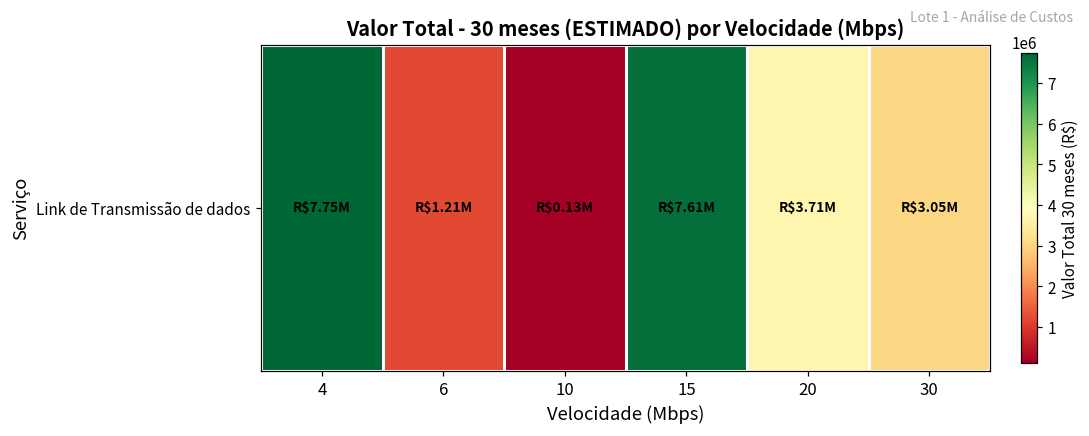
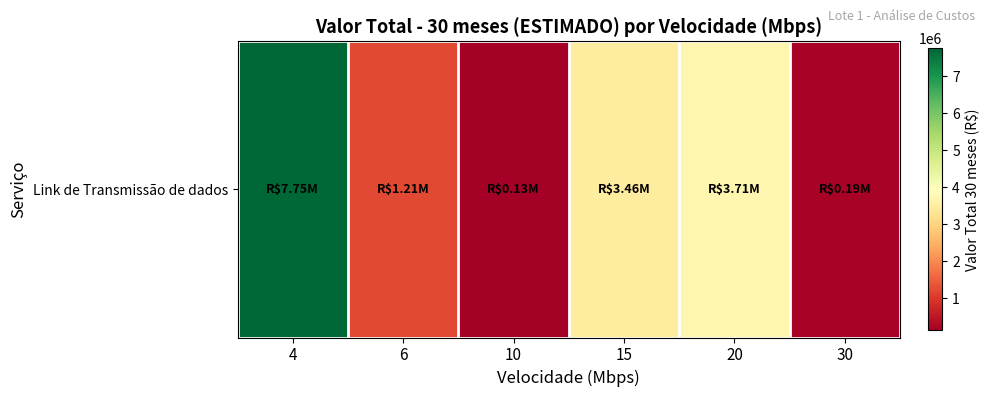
  {
    "Link de Transmissão de dados": {
      "4": "$7.75M",
      "6": "$1.21M",
      "10": "$0.13M",
-     "15": "$7.61M",
+     "15": "$3.46M",
      "20": "$3.71M",
-     "30": "$3.05M"
+     "30": "$0.19M"
    }
  }
